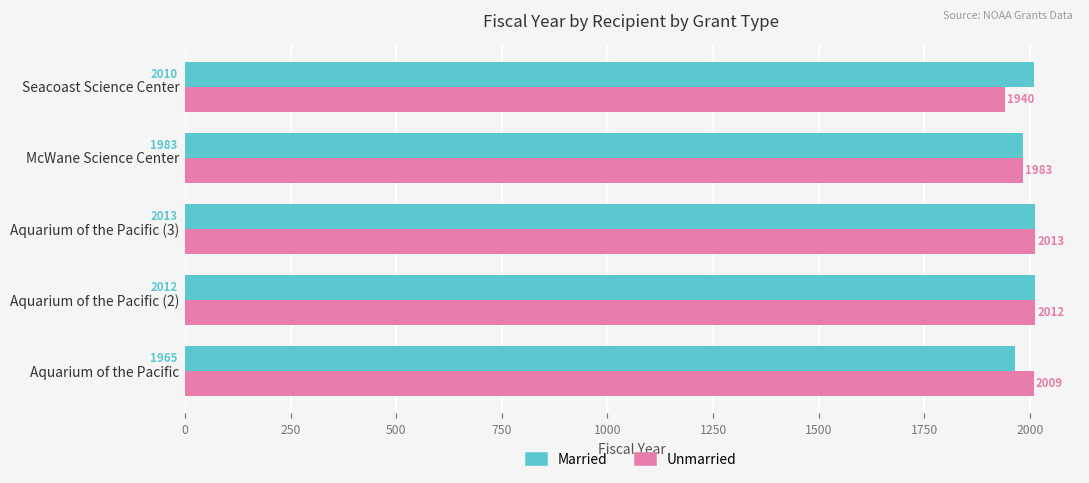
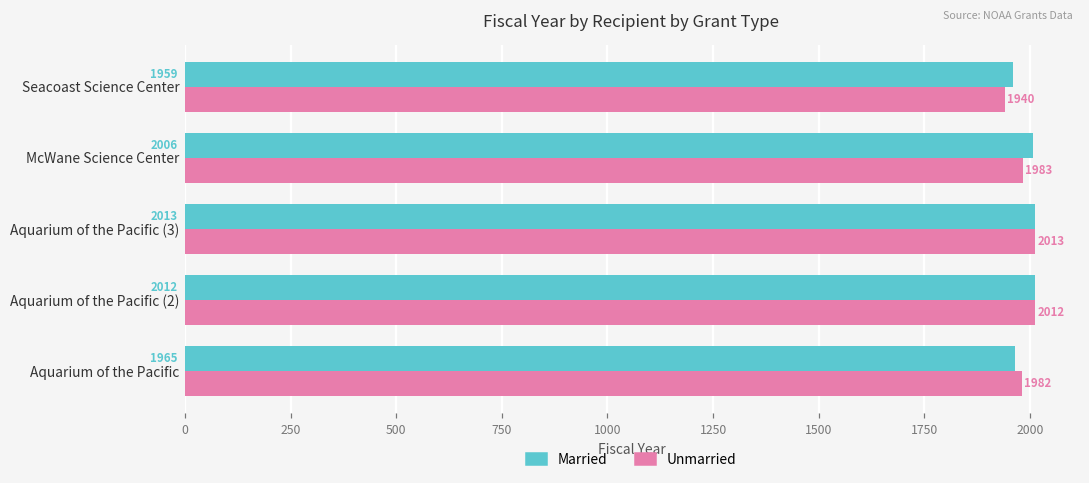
  {
    "Married": {
-     "Seacoast Science Center": 2010,
-     "McWane Science Center": 1983
+     "Seacoast Science Center": 1959,
+     "McWane Science Center": 2006
    },
    "Unmarried": {
      "Seacoast Science Center": 1940,
      "McWane Science Center": 1983,
      "Aquarium of the Pacific (3)": 2013,
      "Aquarium of the Pacific (2)": 2012,
-     "Aquarium of the Pacific": 2009
+     "Aquarium of the Pacific": 1982
    }
  }
